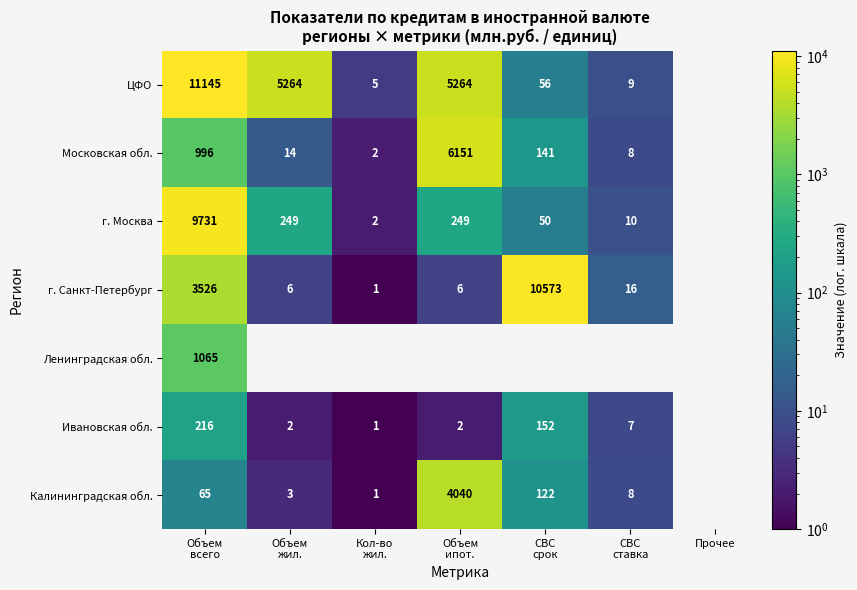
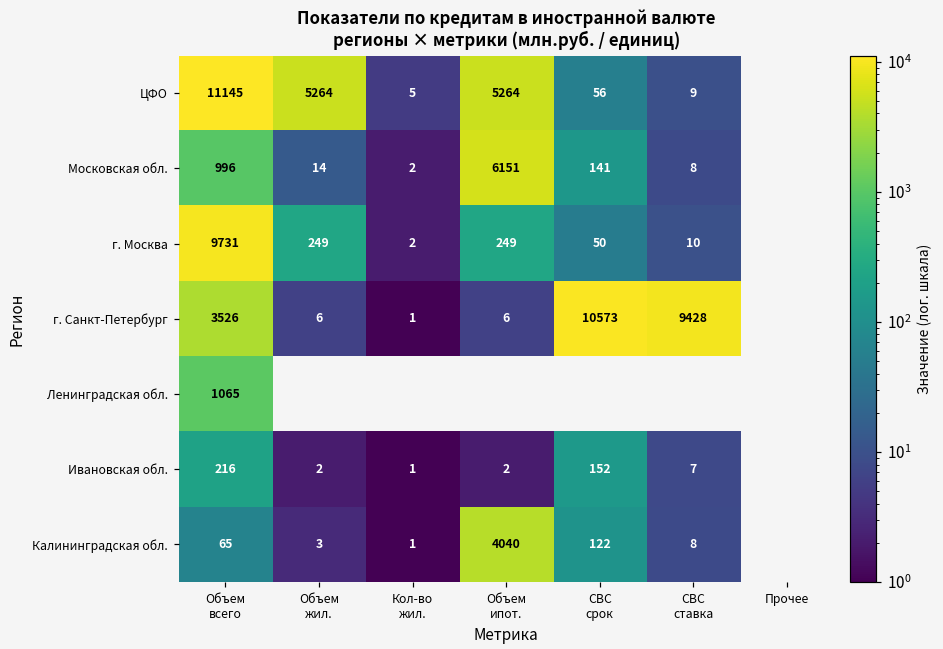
  {
    "ЦФО": {
      "Объем всего": 11145,
      "Объем жил.": 5264,
      "Кол-во жил.": 5,
      "Объем ипот.": 5264,
      "СВС срок": 56,
      "СВС ставка": 9
    },
    "Московская обл.": {
      "Объем всего": 996,
      "Объем жил.": 14,
      "Кол-во жил.": 2,
      "Объем ипот.": 6151,
      "СВС срок": 141,
      "СВС ставка": 8
    },
    "г. Москва": {
      "Объем всего": 9731,
      "Объем жил.": 249,
      "Кол-во жил.": 2,
      "Объем ипот.": 249,
      "СВС срок": 50,
      "СВС ставка": 10
    },
    "г. Санкт-Петербург": {
      "Объем всего": 3526,
      "Объем жил.": 6,
      "Кол-во жил.": 1,
      "Объем ипот.": 6,
      "СВС срок": 10573,
-     "СВС ставка": 16
+     "СВС ставка": 9428
    },
    "Ленинградская обл.": {
      "Объем всего": 1065
    },
    "Ивановская обл.": {
      "Объем всего": 216,
      "Объем жил.": 2,
      "Кол-во жил.": 1,
      "Объем ипот.": 2,
      "СВС срок": 152,
      "СВС ставка": 7
    },
    "Калининградская обл.": {
      "Объем всего": 65,
      "Объем жил.": 3,
      "Кол-во жил.": 1,
      "Объем ипот.": 4040,
      "СВС срок": 122,
      "СВС ставка": 8
    }
  }
